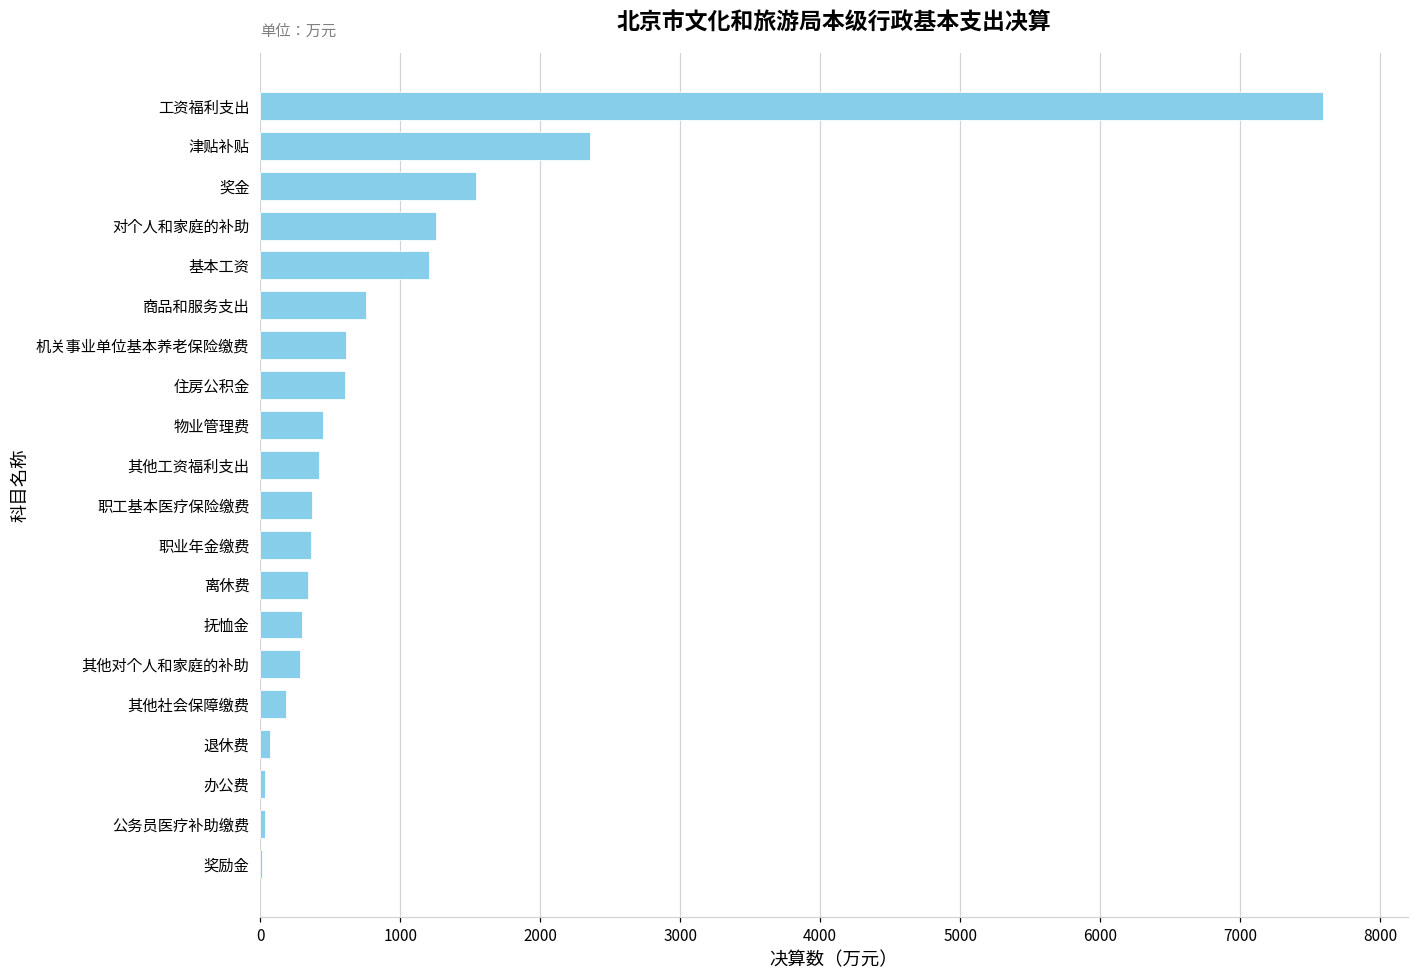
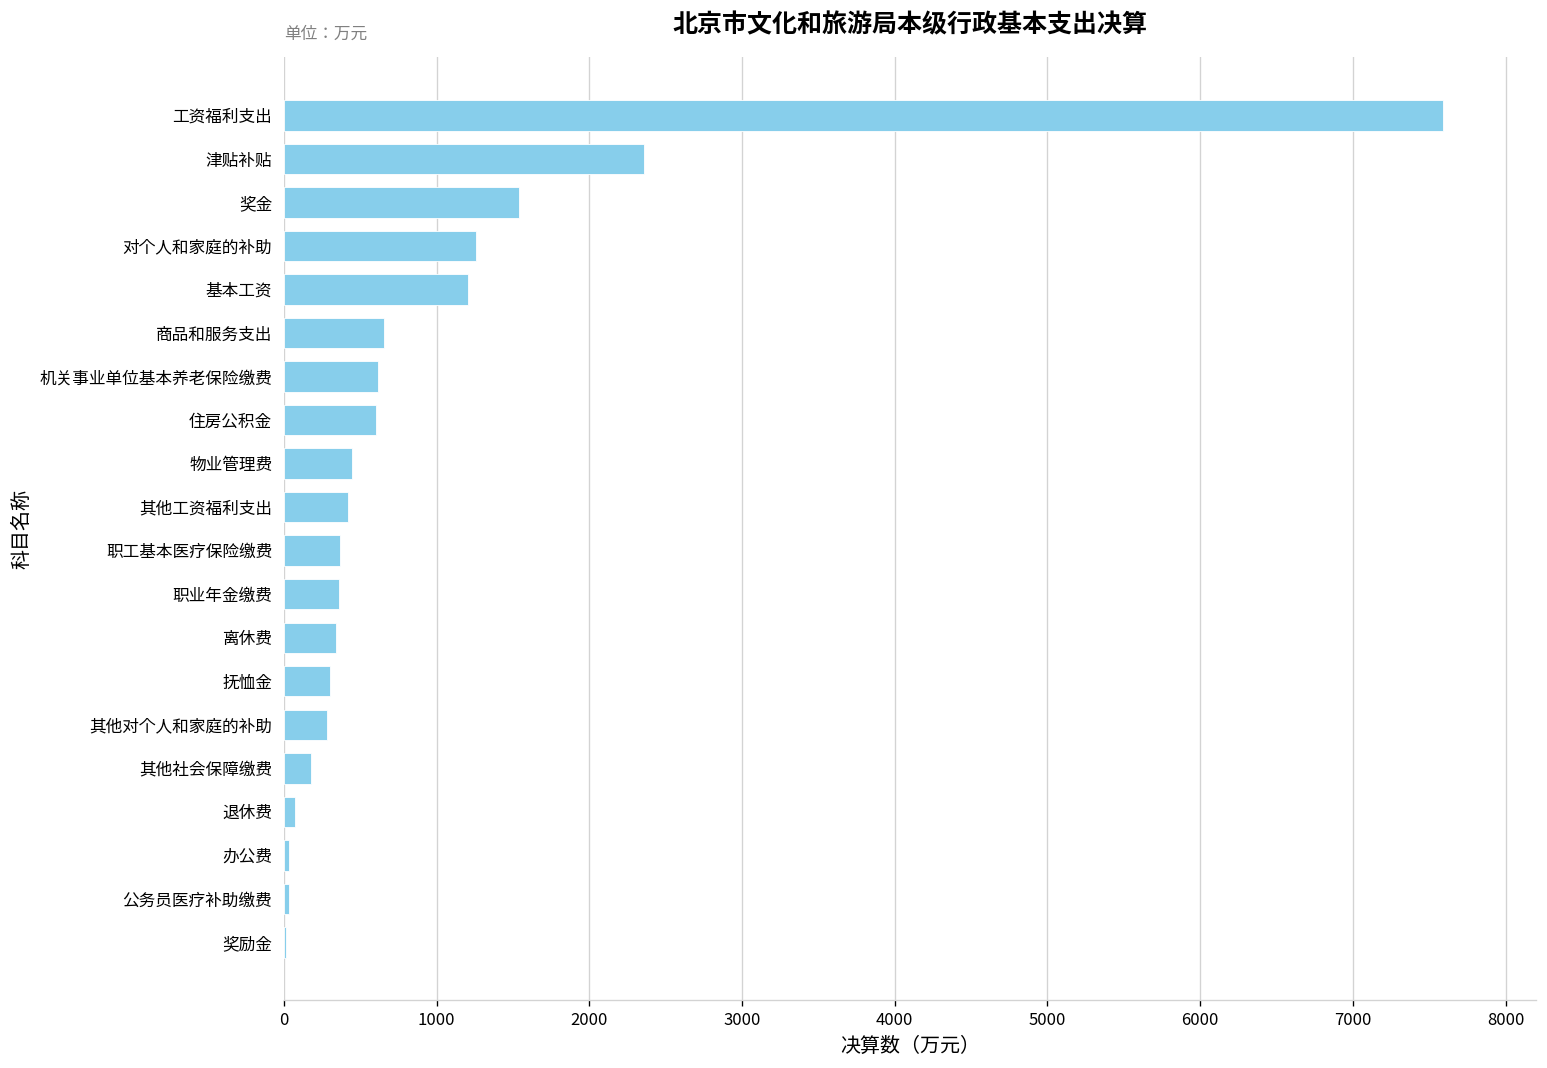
  {
    "工资福利支出": 7590,
    "津贴补贴": 2360,
    "奖金": 1540,
    "对个人和家庭的补助": 1260,
    "基本工资": 1210,
-   "商品和服务支出": 760,
+   "商品和服务支出": 660,
    "机关事业单位基本养老保险缴费": 610,
    "住房公积金": 600,
    "物业管理费": 450,
    "其他工资福利支出": 420,
    "职工基本医疗保险缴费": 370,
    "职业年金缴费": 360,
    "离休费": 340,
    "抚恤金": 300,
    "其他对个人和家庭的补助": 280,
    "其他社会保障缴费": 180,
    "退休费": 70,
    "办公费": 40,
    "公务员医疗补助缴费": 30
  }
